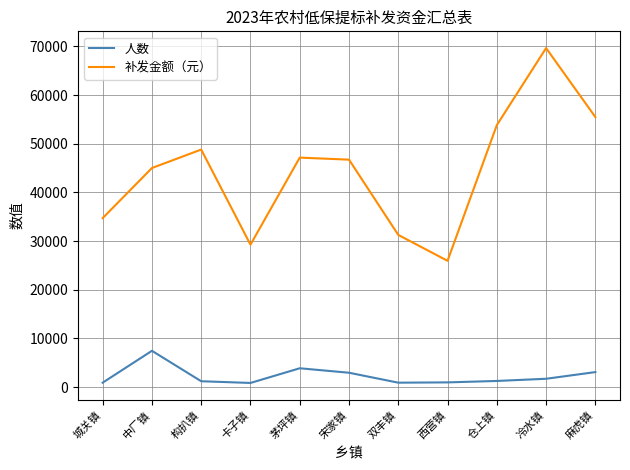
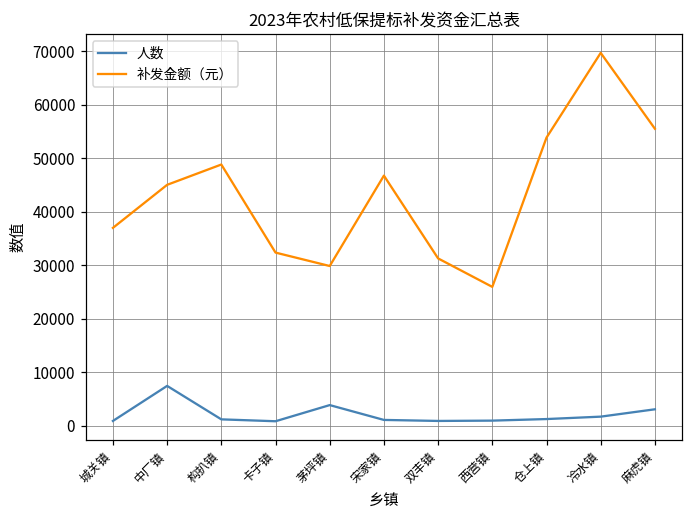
  {
    "人数": {
      "城关镇": 1000,
      "中厂镇": 7000,
      "构扒镇": 1000,
      "卡子镇": 1000,
      "茅坪镇": 4000,
-     "宋家镇": 3000,
+     "宋家镇": 1000,
      "双丰镇": 1000,
      "西营镇": 1000,
      "仓上镇": 1000,
      "冷水镇": 2000,
      "麻虎镇": 3000
    },
    "补发金额（元）": {
-     "城关镇": 35000,
+     "城关镇": 37000,
      "中厂镇": 45000,
      "构扒镇": 49000,
-     "卡子镇": 29000,
-     "茅坪镇": 47000,
+     "卡子镇": 32000,
+     "茅坪镇": 30000,
      "宋家镇": 47000,
      "双丰镇": 31000,
      "西营镇": 26000,
      "仓上镇": 54000,
      "冷水镇": 70000,
      "麻虎镇": 55000
    }
  }
